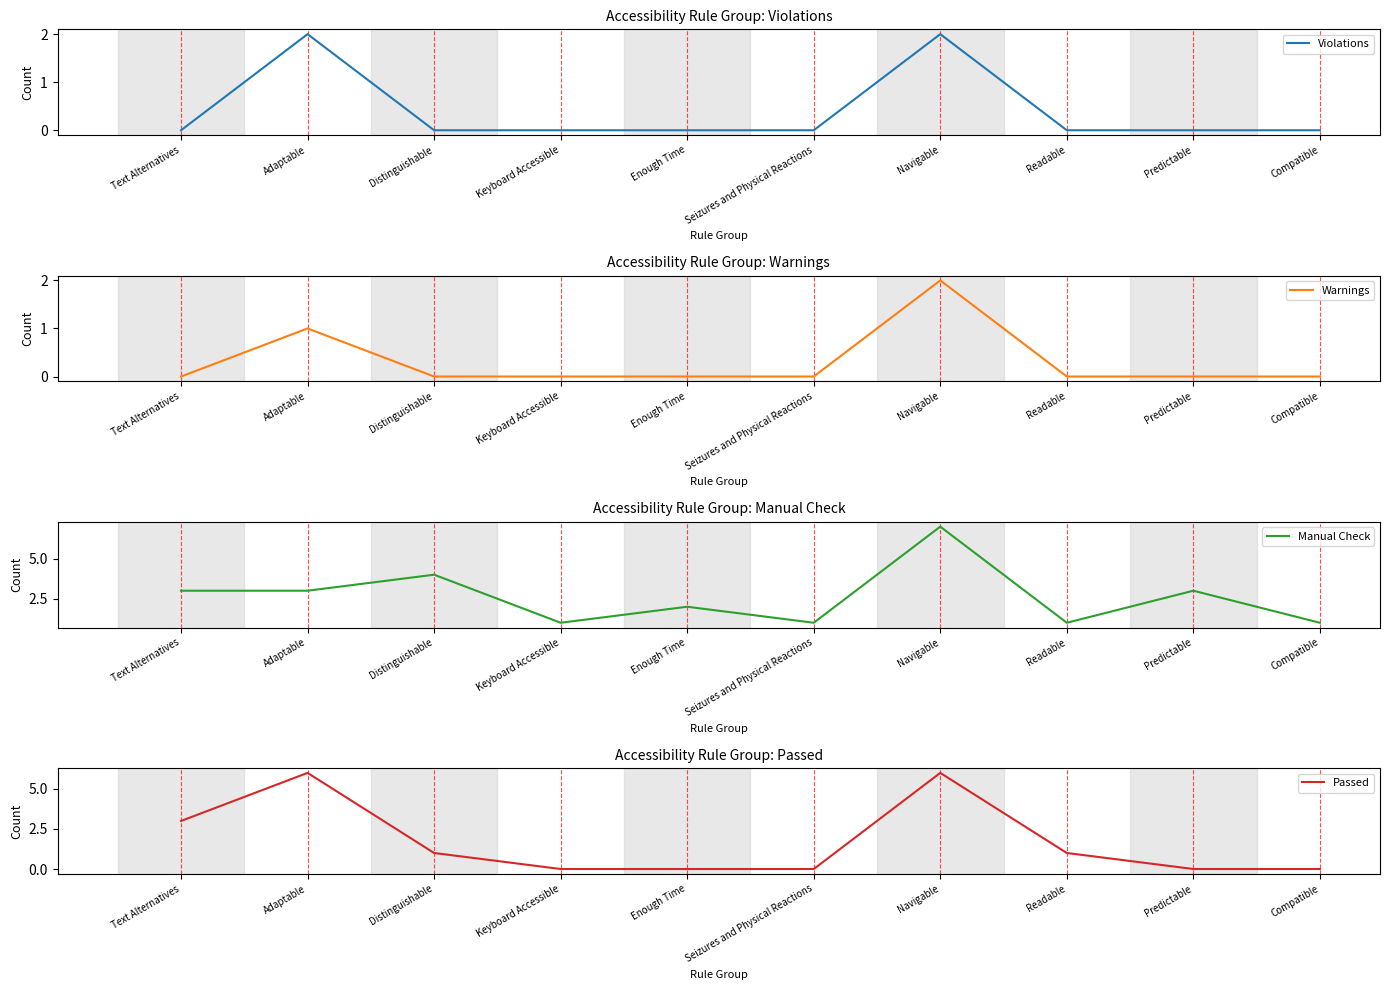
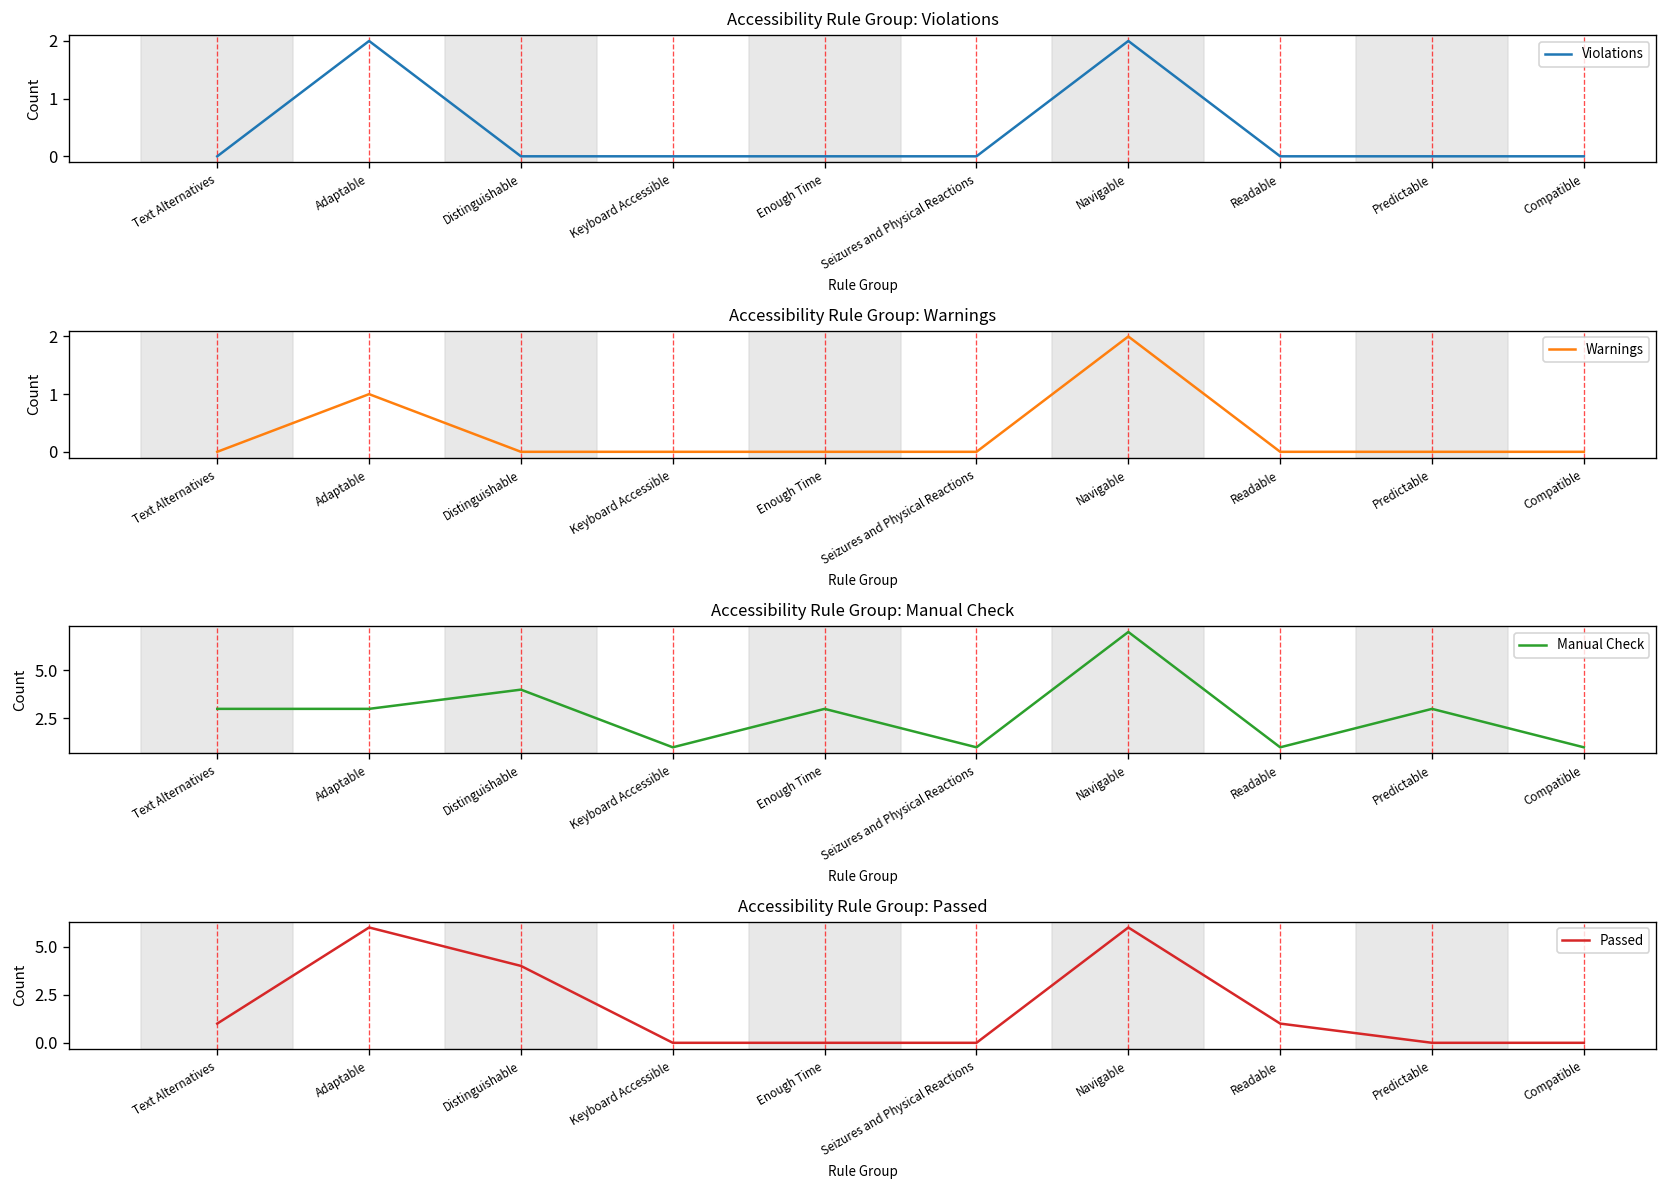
  {
    "Accessibility Rule Group: Violations": {
      "Text Alternatives": 0.0,
      "Adaptable": 2.0,
      "Distinguishable": 0.0,
      "Keyboard Accessible": 0.0,
      "Enough Time": 0.0,
      "Seizures and Physical Reactions": 0.0,
      "Navigable": 2.0,
      "Readable": 0.0,
      "Predictable": 0.0,
      "Compatible": 0.0
    },
    "Accessibility Rule Group: Warnings": {
      "Text Alternatives": 0.0,
      "Adaptable": 1.0,
      "Distinguishable": 0.0,
      "Keyboard Accessible": 0.0,
      "Enough Time": 0.0,
      "Seizures and Physical Reactions": 0.0,
      "Navigable": 2.0,
      "Readable": 0.0,
      "Predictable": 0.0,
      "Compatible": 0.0
    },
    "Accessibility Rule Group: Manual Check": {
      "Text Alternatives": 3,
      "Adaptable": 3,
      "Distinguishable": 4,
      "Keyboard Accessible": 1,
-     "Enough Time": 2,
+     "Enough Time": 3,
      "Seizures and Physical Reactions": 1,
      "Navigable": 7,
      "Readable": 1,
      "Predictable": 3,
      "Compatible": 1
    },
    "Accessibility Rule Group: Passed": {
-     "Text Alternatives": 3,
+     "Text Alternatives": 1,
      "Adaptable": 6,
-     "Distinguishable": 1,
+     "Distinguishable": 4,
      "Keyboard Accessible": 0,
      "Enough Time": 0,
      "Seizures and Physical Reactions": 0,
      "Navigable": 6,
      "Readable": 1,
      "Predictable": 0,
      "Compatible": 0
    }
  }
